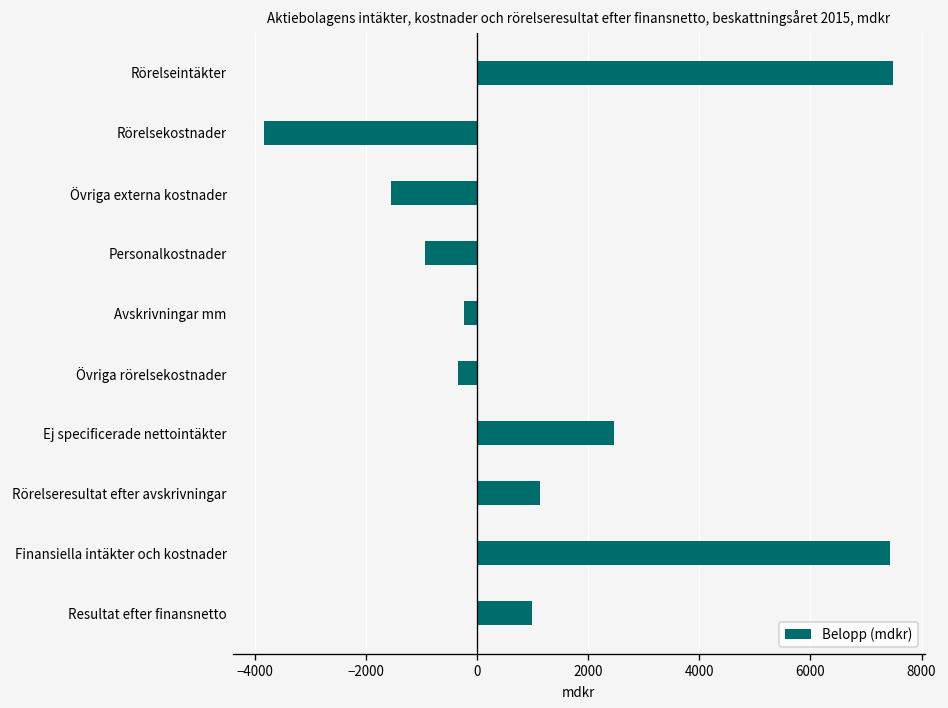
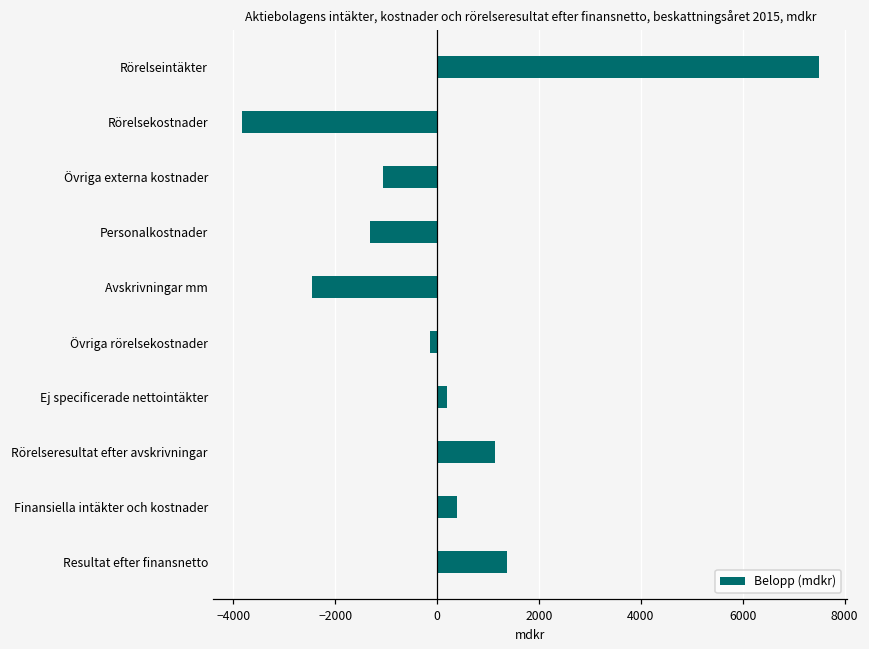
  {
    "Rörelseintäkter": 7500,
    "Rörelsekostnader": -3800,
-   "Övriga externa kostnader": -1600,
-   "Personalkostnader": -900,
-   "Avskrivningar mm": -200,
-   "Övriga rörelsekostnader": -300,
-   "Ej specificerade nettointäkter": 2500,
+   "Övriga externa kostnader": -1100,
+   "Personalkostnader": -1300,
+   "Avskrivningar mm": -2500,
+   "Övriga rörelsekostnader": -100,
+   "Ej specificerade nettointäkter": 200,
    "Rörelseresultat efter avskrivningar": 1100,
-   "Finansiella intäkter och kostnader": 7400,
-   "Resultat efter finansnetto": 1000
+   "Finansiella intäkter och kostnader": 400,
+   "Resultat efter finansnetto": 1400
  }
